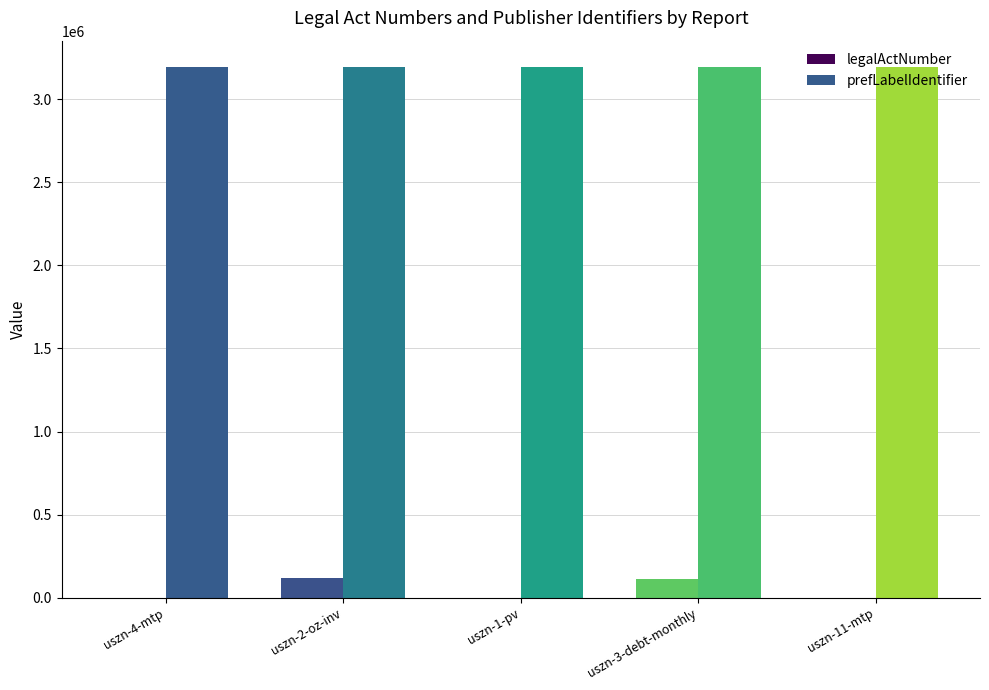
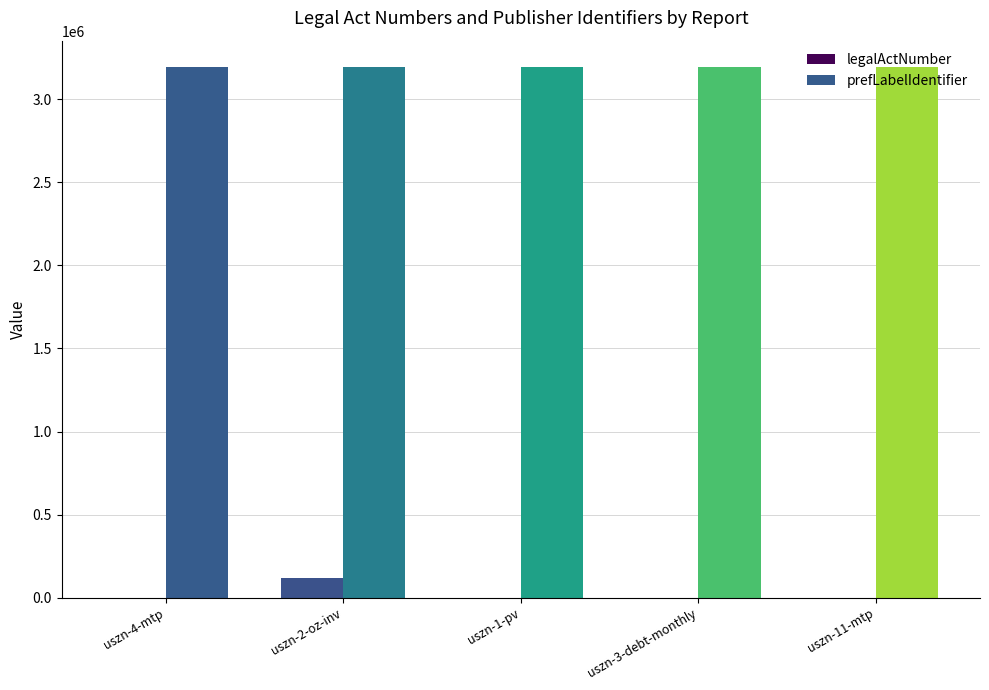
  {
    "legalActNumber": {
      "uszn-2-oz-inv": 120000,
-     "uszn-3-debt-monthly": 110000
+     "uszn-3-debt-monthly": 0
    },
    "prefLabelIdentifier": {
      "uszn-4-mtp": 3190000,
      "uszn-2-oz-inv": 3190000,
      "uszn-1-pv": 3190000,
      "uszn-3-debt-monthly": 3190000,
      "uszn-11-mtp": 3190000
    }
  }
